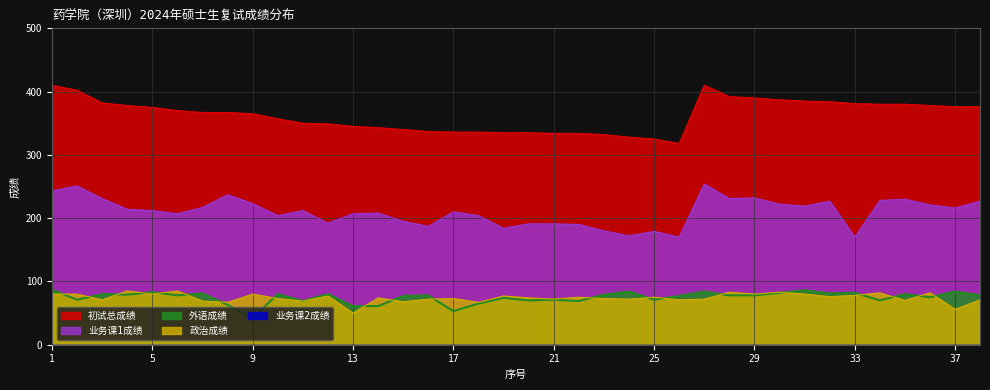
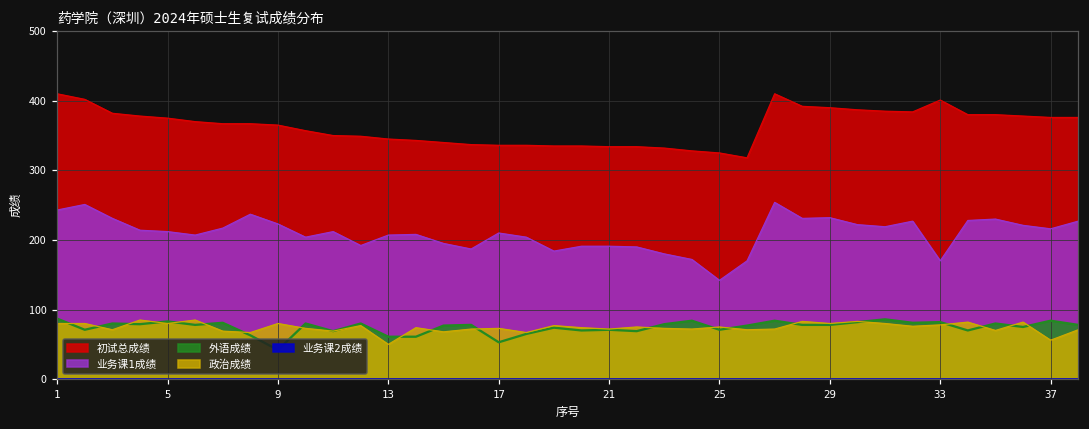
  {
    "初试总成绩": {
      "1": 410,
      "5": 380,
      "9": 370,
      "13": 350,
      "17": 340,
      "21": 330,
      "25": 330,
      "29": 390,
-     "33": 380,
+     "33": 400,
      "37": 380
    },
    "业务课1成绩": {
      "1": 240,
      "5": 210,
      "9": 220,
      "13": 210,
      "17": 210,
      "21": 190,
-     "25": 180,
+     "25": 140,
      "29": 230,
      "33": 170,
      "37": 220
    },
    "外语成绩": {
      "1": 90,
      "13": 60,
      "17": 50,
      "33": 80,
      "37": 80
    },
    "政治成绩": {
      "1": 80,
      "9": 80,
      "13": 50,
      "17": 70,
      "33": 80,
      "37": 60
    },
    "业务课2成绩": {
      "1": 0,
      "5": 0,
      "9": 0,
      "13": 0,
      "17": 0,
      "21": 0,
      "25": 0,
      "29": 0,
      "33": 0,
      "37": 0
    }
  }
